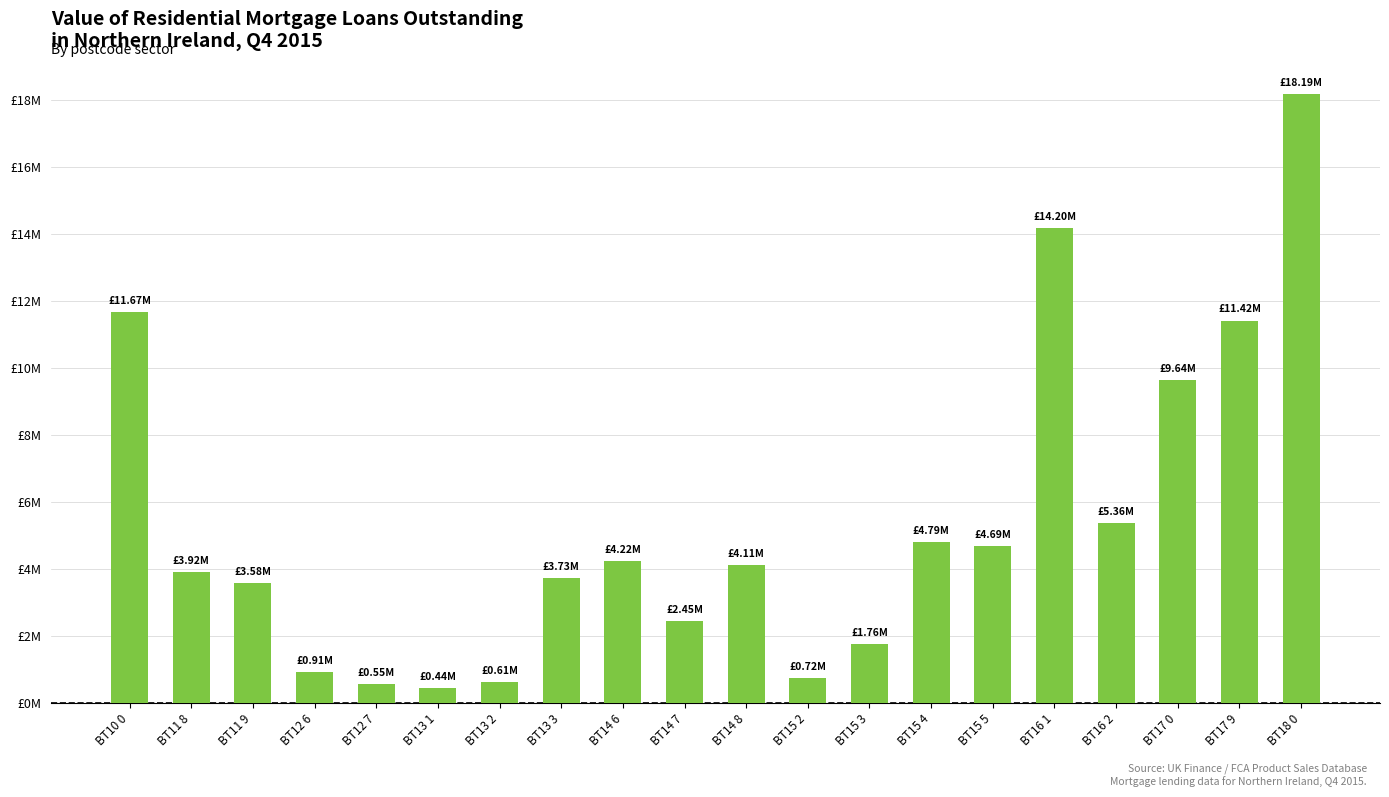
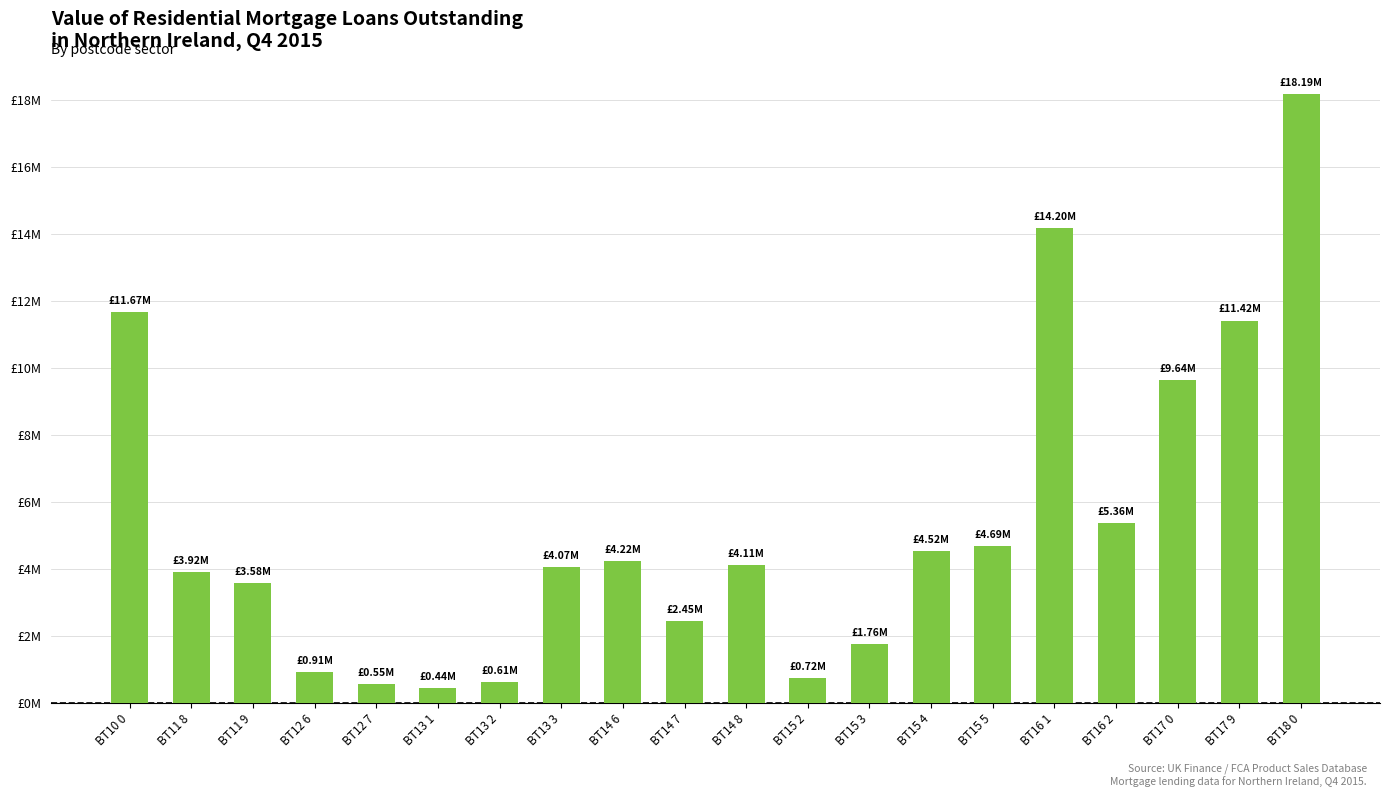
  {
    "BT10 0": "£11.67M",
    "BT11 8": "£3.92M",
    "BT11 9": "£3.58M",
    "BT12 6": "£0.91M",
    "BT12 7": "£0.55M",
    "BT13 1": "£0.44M",
    "BT13 2": "£0.61M",
-   "BT13 3": "£3.73M",
+   "BT13 3": "£4.07M",
    "BT14 6": "£4.22M",
    "BT14 7": "£2.45M",
    "BT14 8": "£4.11M",
    "BT15 2": "£0.72M",
    "BT15 3": "£1.76M",
-   "BT15 4": "£4.79M",
+   "BT15 4": "£4.52M",
    "BT15 5": "£4.69M",
    "BT16 1": "£14.20M",
    "BT16 2": "£5.36M",
    "BT17 0": "£9.64M",
    "BT17 9": "£11.42M",
    "BT18 0": "£18.19M"
  }
